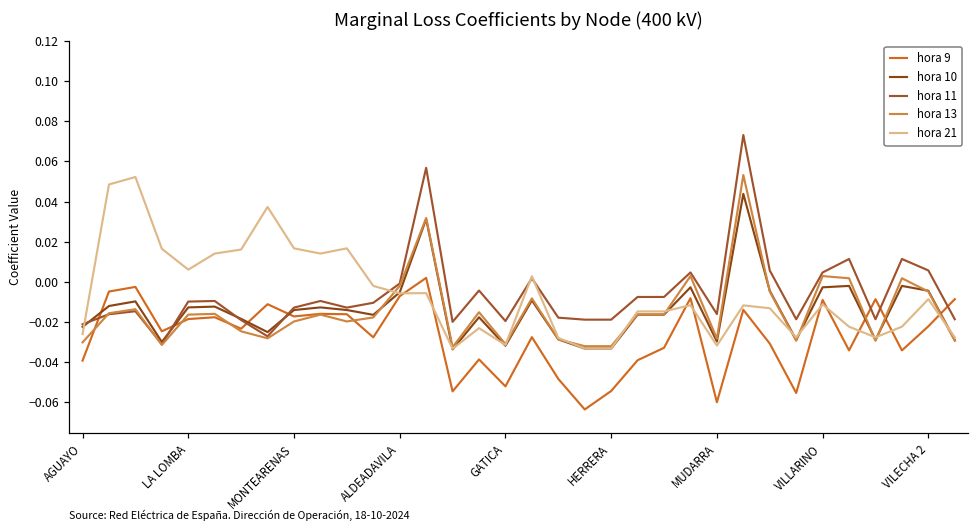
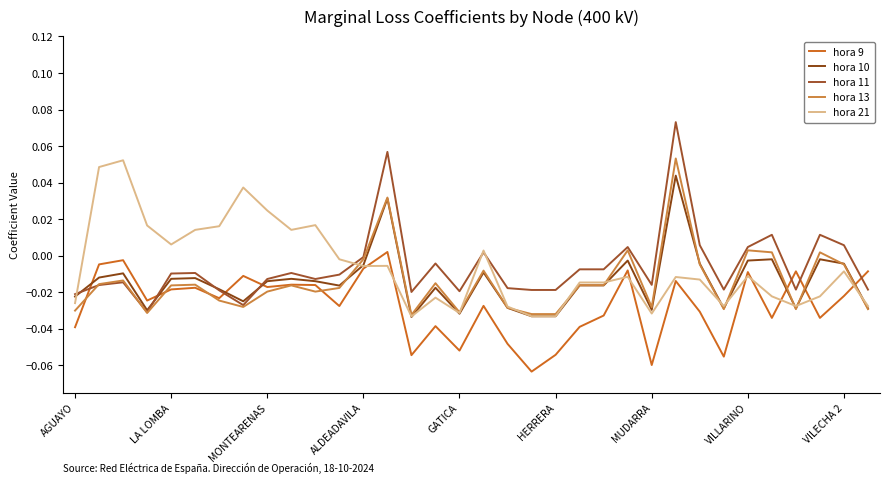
  {
    "hora 21": {
      "AGUAYO": -0.026,
      "LA LOMBA": 0.006,
-     "MONTEARENAS": 0.017,
+     "MONTEARENAS": 0.025,
      "MUDARRA": -0.032,
      "VILLARINO": -0.011,
      "VILECHA 2": -0.009
    }
  }
